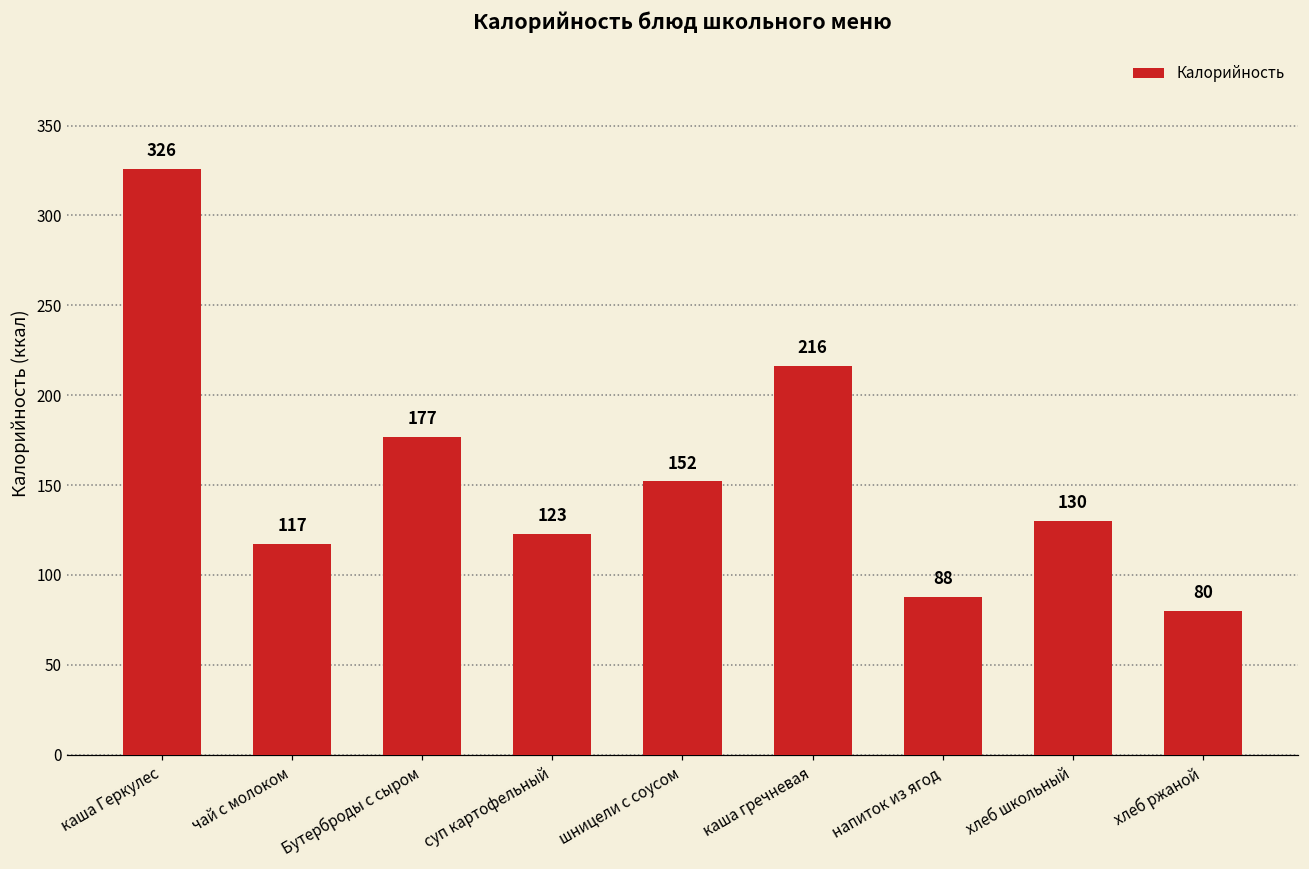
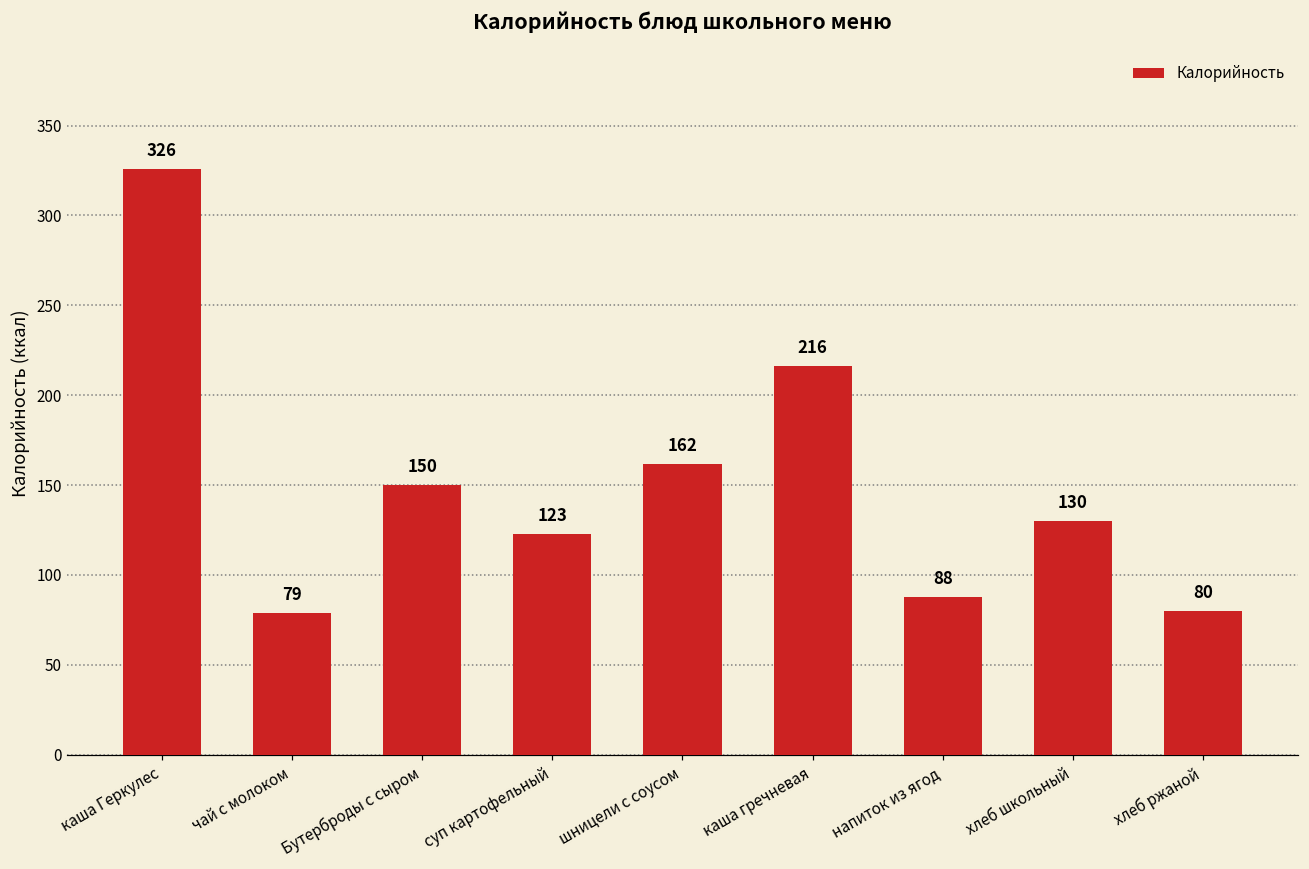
  {
    "каша Геркулес": 326,
-   "чай с молоком": 117,
-   "Бутерброды с сыром": 177,
+   "чай с молоком": 79,
+   "Бутерброды с сыром": 150,
    "суп картофельный": 123,
-   "шницели с соусом": 152,
+   "шницели с соусом": 162,
    "каша гречневая": 216,
    "напиток из ягод": 88,
    "хлеб школьный": 130,
    "хлеб ржаной": 80
  }
